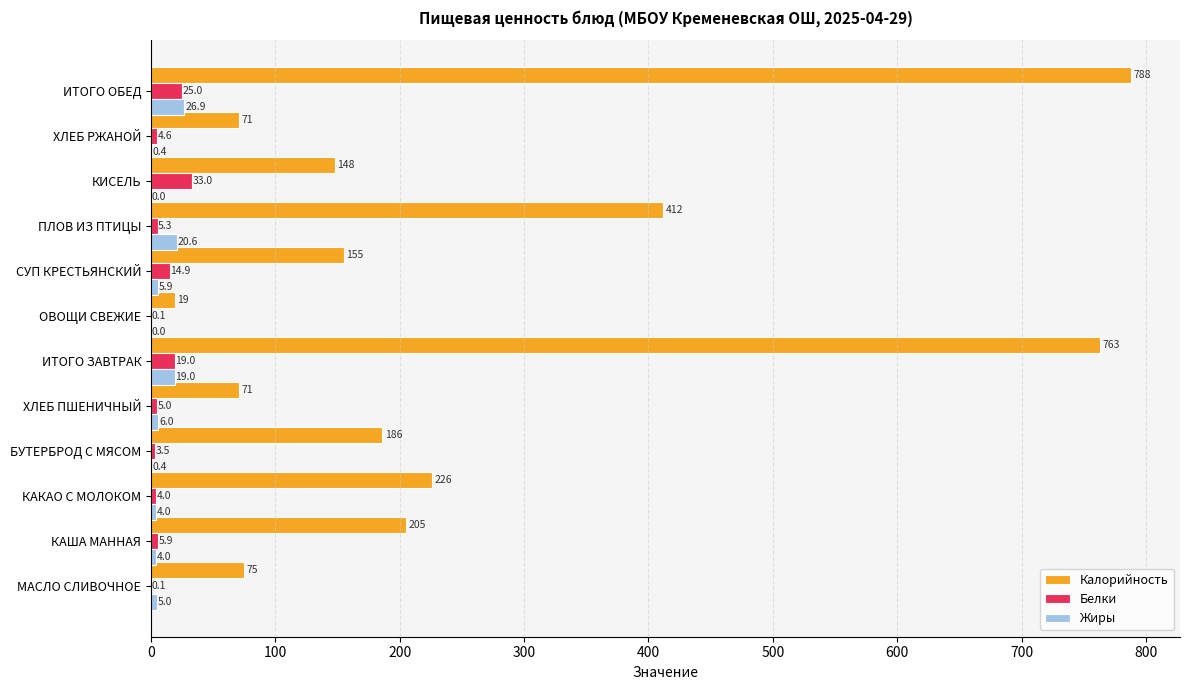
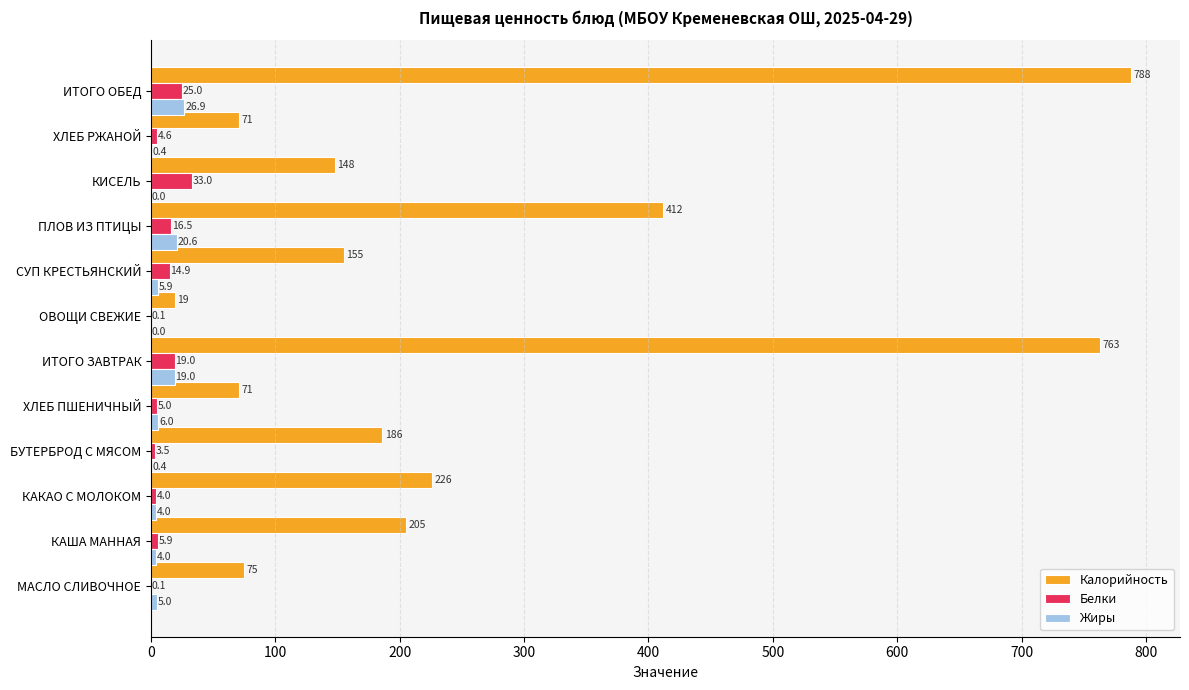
  {
    "Калорийность": {
      "ИТОГО ОБЕД": 788,
      "ХЛЕБ РЖАНОЙ": 71,
      "КИСЕЛЬ": 148,
      "ПЛОВ ИЗ ПТИЦЫ": 412,
      "СУП КРЕСТЬЯНСКИЙ": 155,
      "ОВОЩИ СВЕЖИЕ": 19,
      "ИТОГО ЗАВТРАК": 763,
      "ХЛЕБ ПШЕНИЧНЫЙ": 71,
      "БУТЕРБРОД С МЯСОМ": 186,
      "КАКАО С МОЛОКОМ": 226,
      "КАША МАННАЯ": 205,
      "МАСЛО СЛИВОЧНОЕ": 75
    },
    "Белки": {
      "ИТОГО ОБЕД": 25.0,
      "ХЛЕБ РЖАНОЙ": 4.6,
      "КИСЕЛЬ": 33.0,
-     "ПЛОВ ИЗ ПТИЦЫ": 5.3,
+     "ПЛОВ ИЗ ПТИЦЫ": 16.5,
      "СУП КРЕСТЬЯНСКИЙ": 14.9,
      "ОВОЩИ СВЕЖИЕ": 0.1,
      "ИТОГО ЗАВТРАК": 19.0,
      "ХЛЕБ ПШЕНИЧНЫЙ": 5.0,
      "БУТЕРБРОД С МЯСОМ": 3.5,
      "КАКАО С МОЛОКОМ": 4.0,
      "КАША МАННАЯ": 5.9,
      "МАСЛО СЛИВОЧНОЕ": 0.1
    },
    "Жиры": {
      "ИТОГО ОБЕД": 26.9,
      "ХЛЕБ РЖАНОЙ": 0.4,
      "КИСЕЛЬ": 0.0,
      "ПЛОВ ИЗ ПТИЦЫ": 20.6,
      "СУП КРЕСТЬЯНСКИЙ": 5.9,
      "ОВОЩИ СВЕЖИЕ": 0.0,
      "ИТОГО ЗАВТРАК": 19.0,
      "ХЛЕБ ПШЕНИЧНЫЙ": 6.0,
      "БУТЕРБРОД С МЯСОМ": 0.4,
      "КАКАО С МОЛОКОМ": 4.0,
      "КАША МАННАЯ": 4.0,
      "МАСЛО СЛИВОЧНОЕ": 5.0
    }
  }
